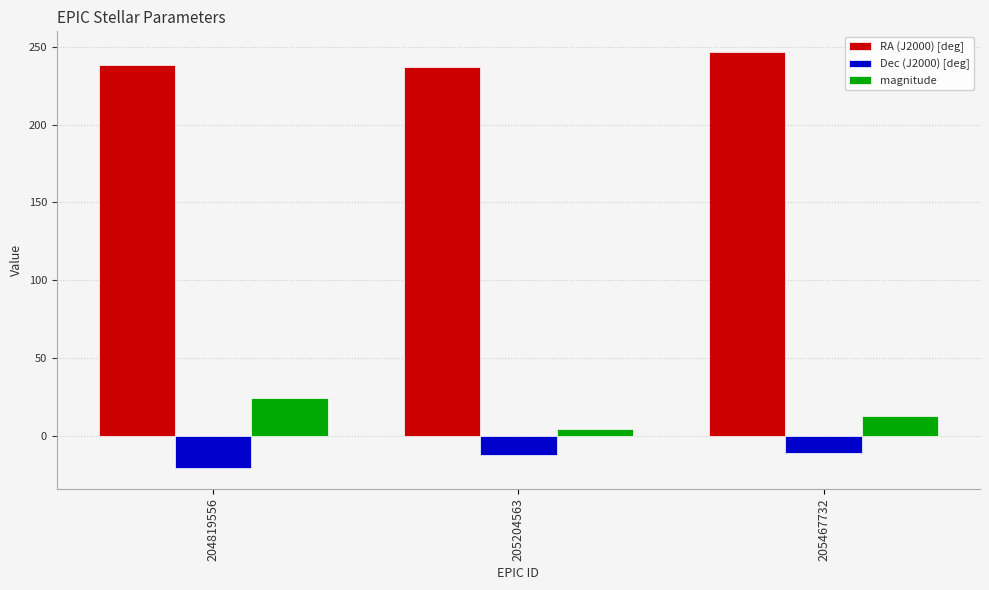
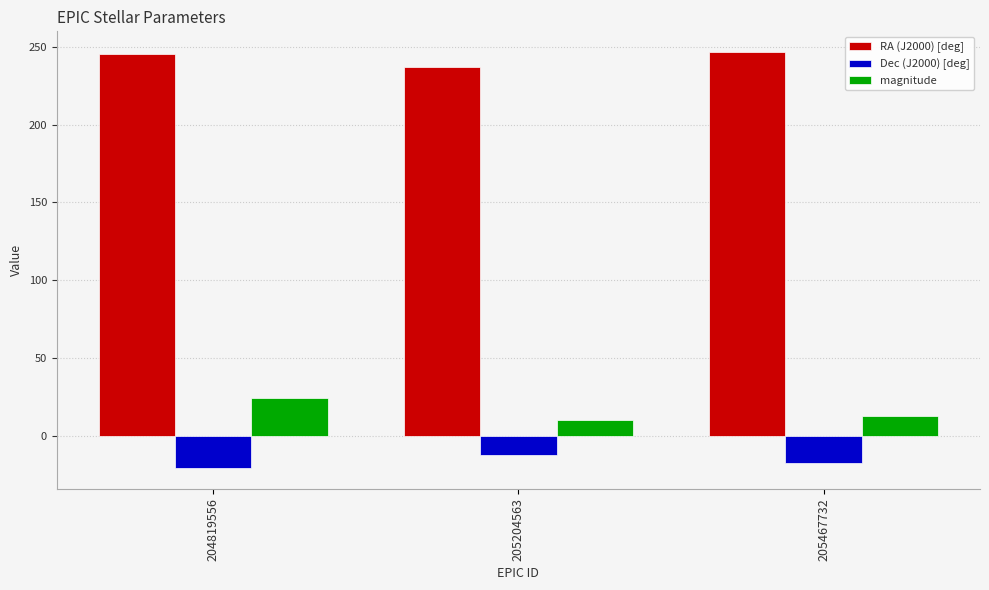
  {
    "RA (J2000) [deg]": {
-     "204819556": 238,
+     "204819556": 245,
      "205204563": 237,
      "205467732": 247
    },
    "Dec (J2000) [deg]": {
      "204819556": -21,
      "205204563": -13,
-     "205467732": -11
+     "205467732": -17
    },
    "magnitude": {
      "204819556": 24,
-     "205204563": 4,
+     "205204563": 10,
      "205467732": 13
    }
  }
